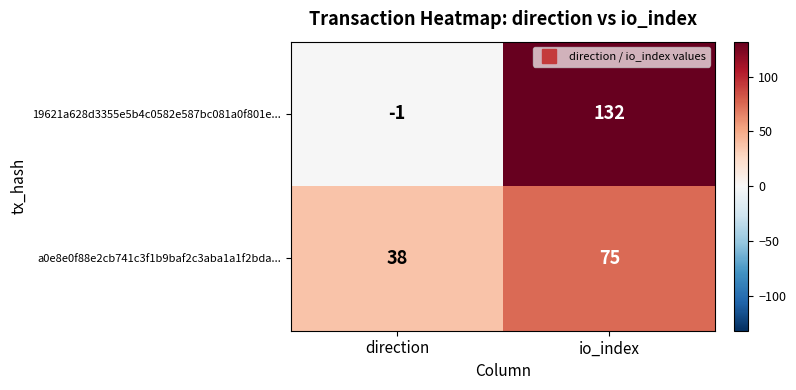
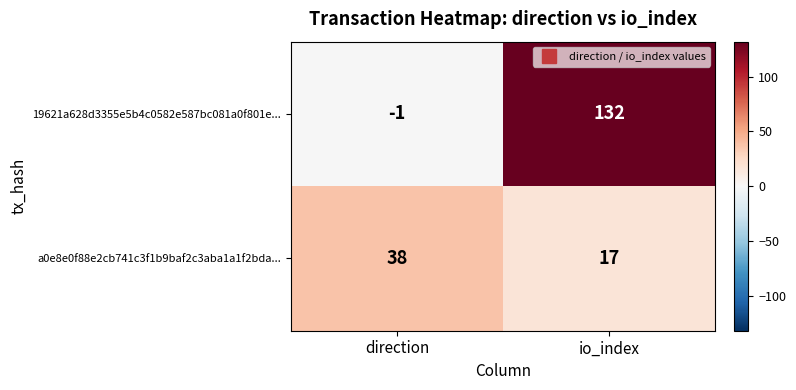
  {
    "19621a628d3355e5b4c0582e587bc081a0f801e...": {
      "direction": -1,
      "io_index": 132
    },
    "a0e8e0f88e2cb741c3f1b9baf2c3aba1a1f2bda...": {
      "direction": 38,
-     "io_index": 75
+     "io_index": 17
    }
  }
